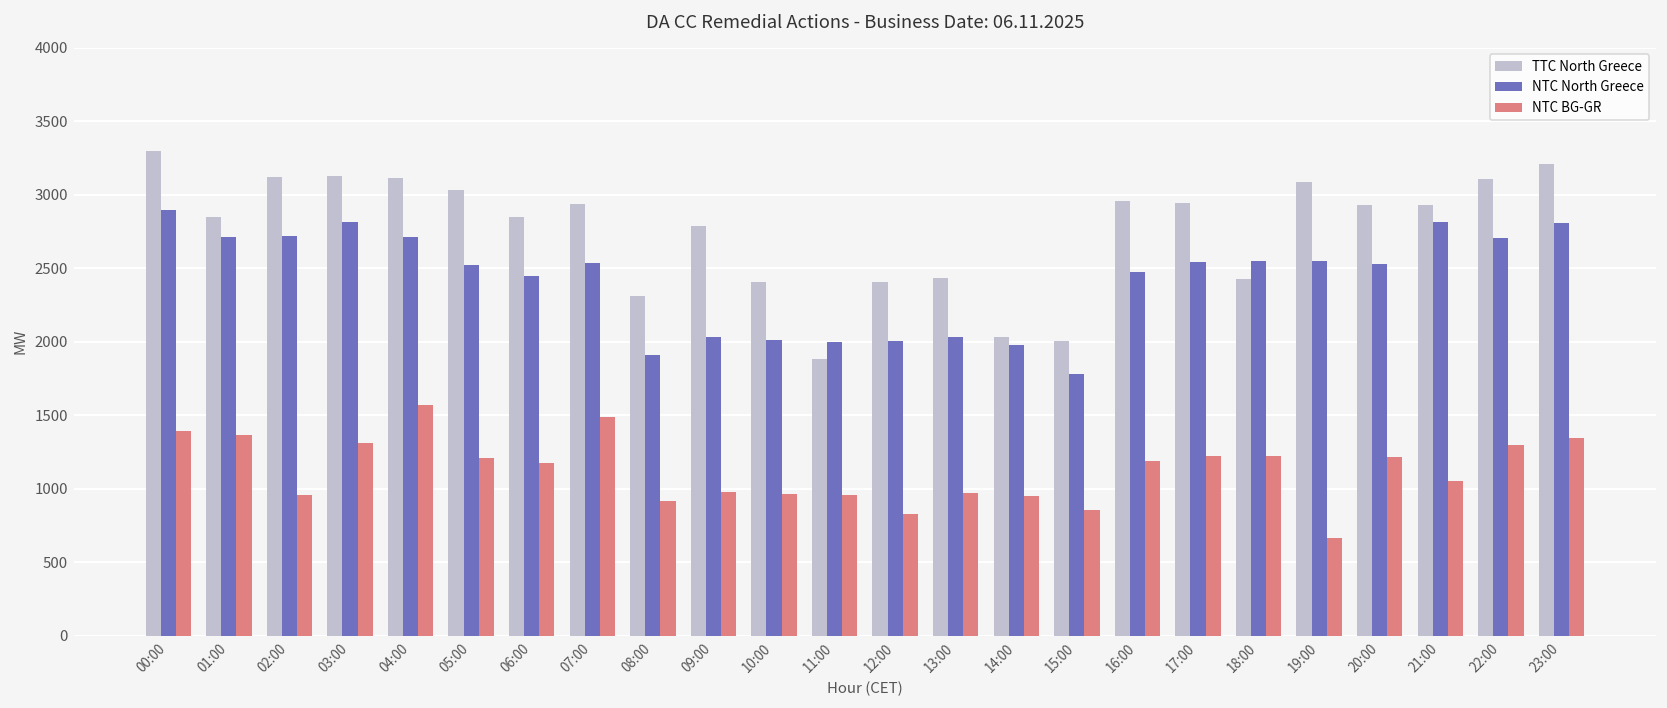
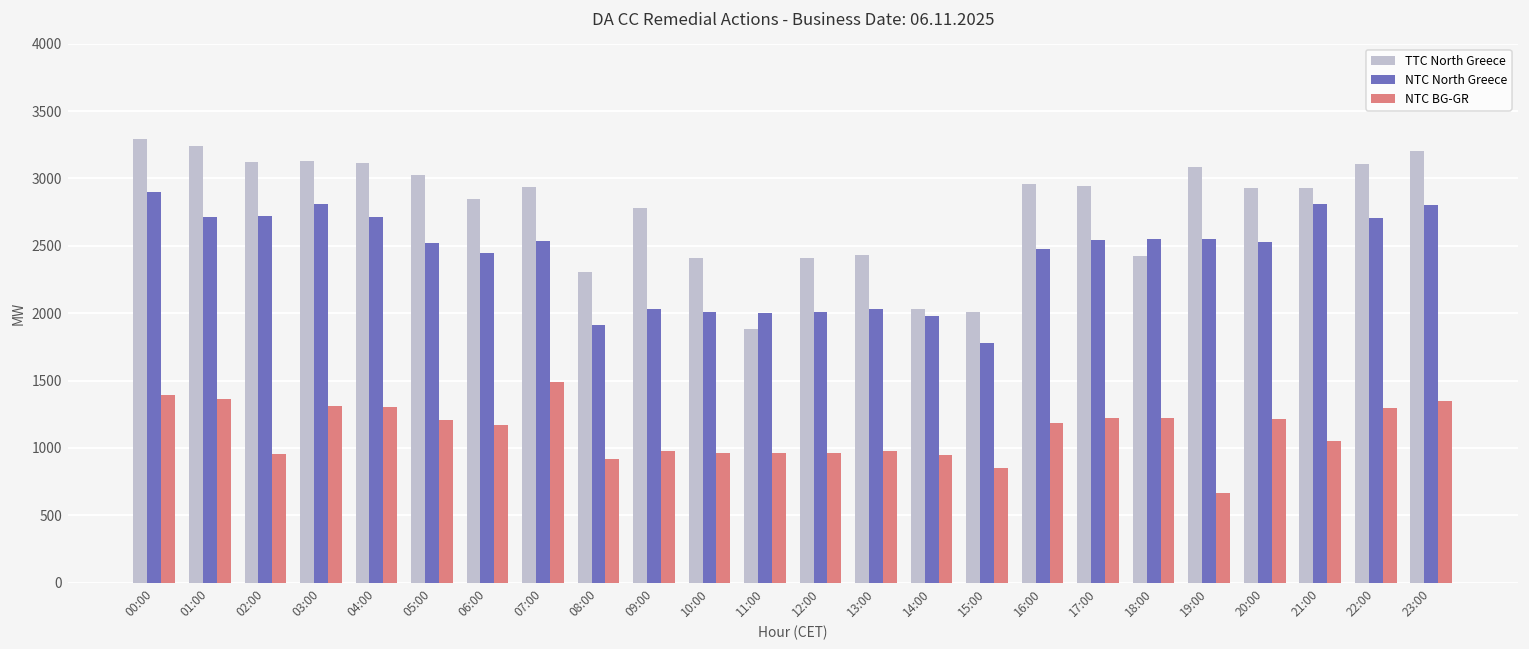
  {
    "TTC North Greece": {
      "00:00": 3300,
-     "01:00": 2850,
+     "01:00": 3240,
      "02:00": 3120,
      "03:00": 3130,
      "04:00": 3110,
      "05:00": 3030,
      "06:00": 2850,
      "07:00": 2940,
      "08:00": 2310,
      "09:00": 2780,
      "10:00": 2410,
      "11:00": 1890,
      "12:00": 2410,
      "13:00": 2430,
      "14:00": 2030,
      "15:00": 2010,
      "16:00": 2960,
      "17:00": 2940,
      "18:00": 2430,
      "19:00": 3090,
      "20:00": 2930,
      "21:00": 2930,
      "22:00": 3110,
      "23:00": 3210
    },
    "NTC North Greece": {
      "00:00": 2900,
      "01:00": 2710,
      "02:00": 2720,
      "03:00": 2810,
      "04:00": 2710,
      "05:00": 2520,
      "06:00": 2450,
      "07:00": 2540,
      "08:00": 1910,
      "09:00": 2030,
      "10:00": 2010,
      "11:00": 2000,
      "12:00": 2010,
      "13:00": 2030,
      "14:00": 1980,
      "15:00": 1780,
      "16:00": 2480,
      "17:00": 2540,
      "18:00": 2550,
      "19:00": 2550,
      "20:00": 2530,
      "21:00": 2810,
      "22:00": 2710,
      "23:00": 2810
    },
    "NTC BG-GR": {
      "00:00": 1390,
      "01:00": 1360,
      "02:00": 960,
      "03:00": 1310,
-     "04:00": 1570,
+     "04:00": 1300,
      "05:00": 1210,
      "06:00": 1170,
      "07:00": 1490,
      "08:00": 920,
      "09:00": 980,
      "10:00": 960,
      "11:00": 960,
-     "12:00": 830,
+     "12:00": 960,
      "13:00": 970,
      "14:00": 950,
      "15:00": 850,
      "16:00": 1190,
      "17:00": 1220,
      "18:00": 1230,
      "19:00": 670,
      "20:00": 1220,
      "21:00": 1050,
      "22:00": 1300,
      "23:00": 1350
    }
  }
